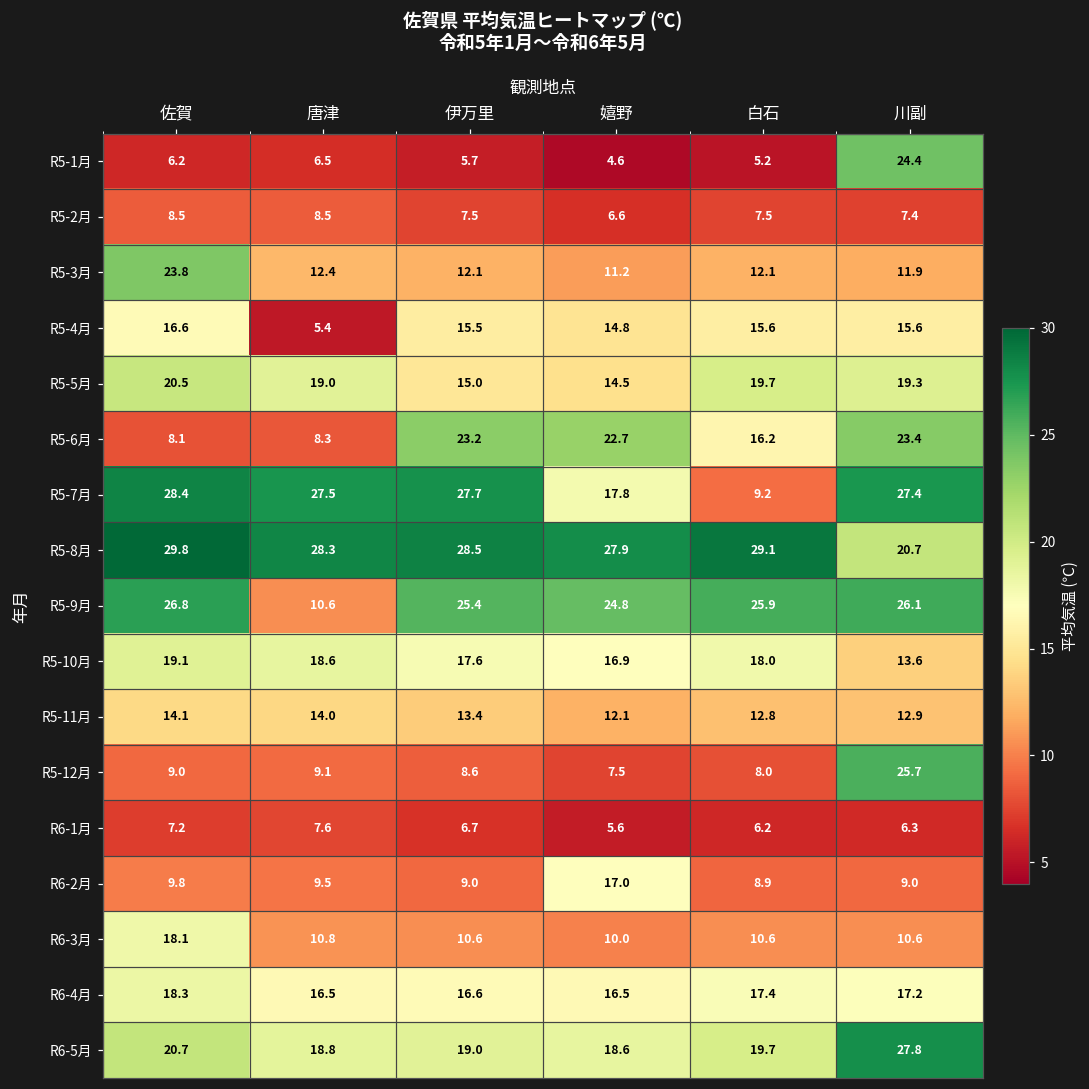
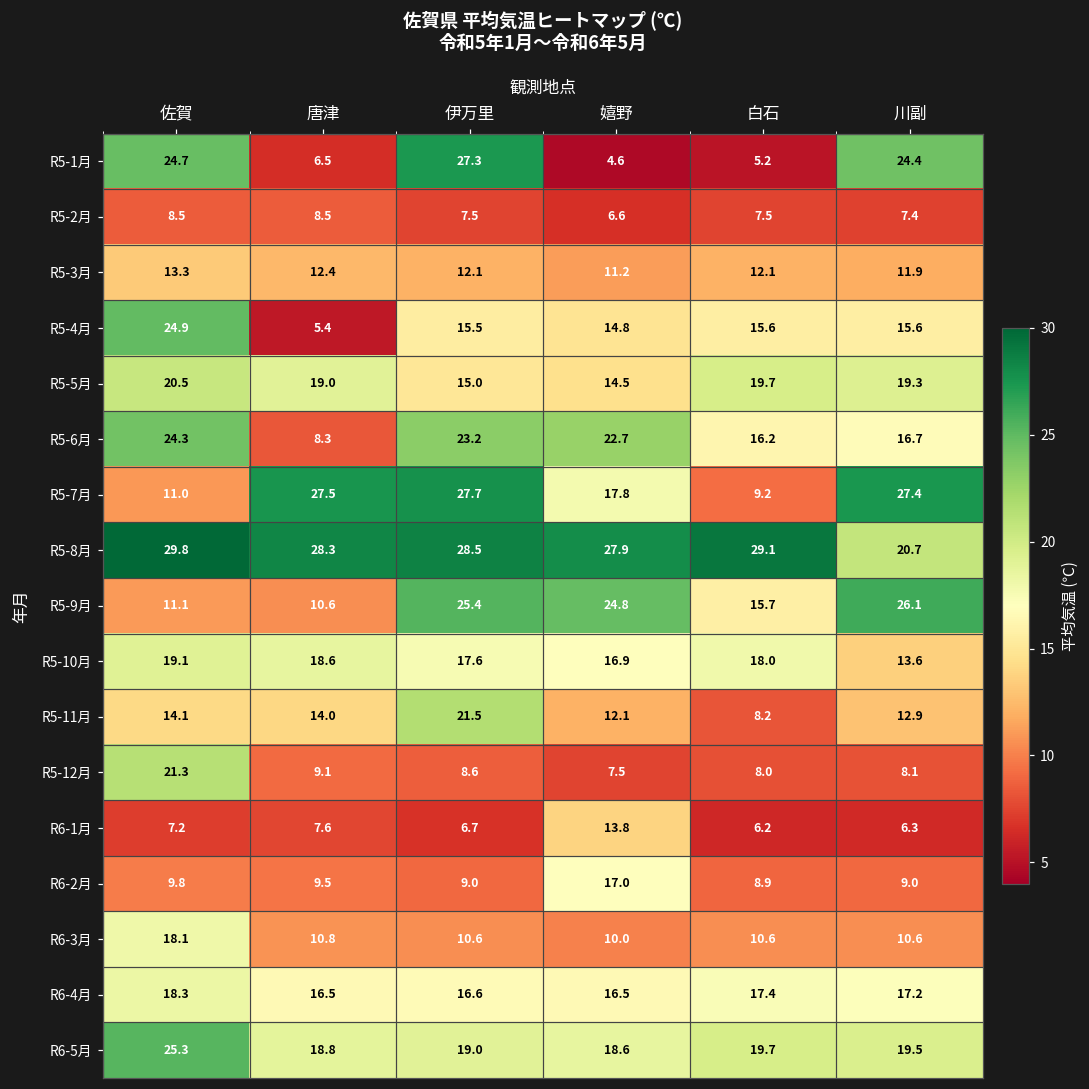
  {
    "R5-1月": {
-     "佐賀": 6.2,
+     "佐賀": 24.7,
      "唐津": 6.5,
-     "伊万里": 5.7,
+     "伊万里": 27.3,
      "嬉野": 4.6,
      "白石": 5.2,
      "川副": 24.4
    },
    "R5-2月": {
      "佐賀": 8.5,
      "唐津": 8.5,
      "伊万里": 7.5,
      "嬉野": 6.6,
      "白石": 7.5,
      "川副": 7.4
    },
    "R5-3月": {
-     "佐賀": 23.8,
+     "佐賀": 13.3,
      "唐津": 12.4,
      "伊万里": 12.1,
      "嬉野": 11.2,
      "白石": 12.1,
      "川副": 11.9
    },
    "R5-4月": {
-     "佐賀": 16.6,
+     "佐賀": 24.9,
      "唐津": 5.4,
      "伊万里": 15.5,
      "嬉野": 14.8,
      "白石": 15.6,
      "川副": 15.6
    },
    "R5-5月": {
      "佐賀": 20.5,
      "唐津": 19.0,
      "伊万里": 15.0,
      "嬉野": 14.5,
      "白石": 19.7,
      "川副": 19.3
    },
    "R5-6月": {
-     "佐賀": 8.1,
+     "佐賀": 24.3,
      "唐津": 8.3,
      "伊万里": 23.2,
      "嬉野": 22.7,
      "白石": 16.2,
-     "川副": 23.4
+     "川副": 16.7
    },
    "R5-7月": {
-     "佐賀": 28.4,
+     "佐賀": 11.0,
      "唐津": 27.5,
      "伊万里": 27.7,
      "嬉野": 17.8,
      "白石": 9.2,
      "川副": 27.4
    },
    "R5-8月": {
      "佐賀": 29.8,
      "唐津": 28.3,
      "伊万里": 28.5,
      "嬉野": 27.9,
      "白石": 29.1,
      "川副": 20.7
    },
    "R5-9月": {
-     "佐賀": 26.8,
+     "佐賀": 11.1,
      "唐津": 10.6,
      "伊万里": 25.4,
      "嬉野": 24.8,
-     "白石": 25.9,
+     "白石": 15.7,
      "川副": 26.1
    },
    "R5-10月": {
      "佐賀": 19.1,
      "唐津": 18.6,
      "伊万里": 17.6,
      "嬉野": 16.9,
      "白石": 18.0,
      "川副": 13.6
    },
    "R5-11月": {
      "佐賀": 14.1,
      "唐津": 14.0,
-     "伊万里": 13.4,
+     "伊万里": 21.5,
      "嬉野": 12.1,
-     "白石": 12.8,
+     "白石": 8.2,
      "川副": 12.9
    },
    "R5-12月": {
-     "佐賀": 9.0,
+     "佐賀": 21.3,
      "唐津": 9.1,
      "伊万里": 8.6,
      "嬉野": 7.5,
      "白石": 8.0,
-     "川副": 25.7
+     "川副": 8.1
    },
    "R6-1月": {
      "佐賀": 7.2,
      "唐津": 7.6,
      "伊万里": 6.7,
-     "嬉野": 5.6,
+     "嬉野": 13.8,
      "白石": 6.2,
      "川副": 6.3
    },
    "R6-2月": {
      "佐賀": 9.8,
      "唐津": 9.5,
      "伊万里": 9.0,
      "嬉野": 17.0,
      "白石": 8.9,
      "川副": 9.0
    },
    "R6-3月": {
      "佐賀": 18.1,
      "唐津": 10.8,
      "伊万里": 10.6,
      "嬉野": 10.0,
      "白石": 10.6,
      "川副": 10.6
    },
    "R6-4月": {
      "佐賀": 18.3,
      "唐津": 16.5,
      "伊万里": 16.6,
      "嬉野": 16.5,
      "白石": 17.4,
      "川副": 17.2
    },
    "R6-5月": {
-     "佐賀": 20.7,
+     "佐賀": 25.3,
      "唐津": 18.8,
      "伊万里": 19.0,
      "嬉野": 18.6,
      "白石": 19.7,
-     "川副": 27.8
+     "川副": 19.5
    }
  }
